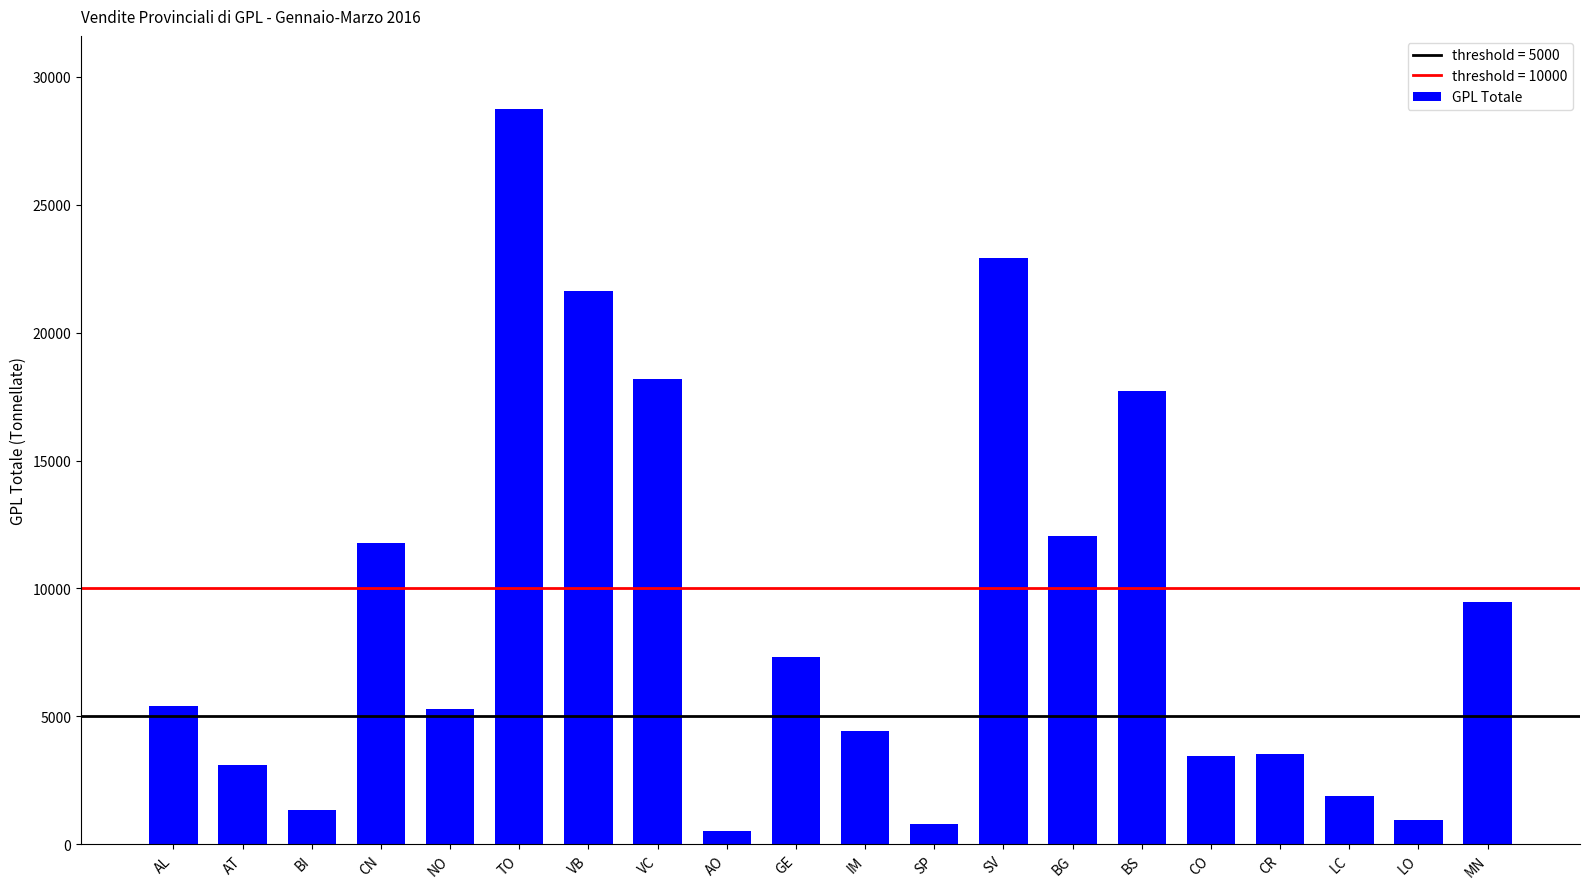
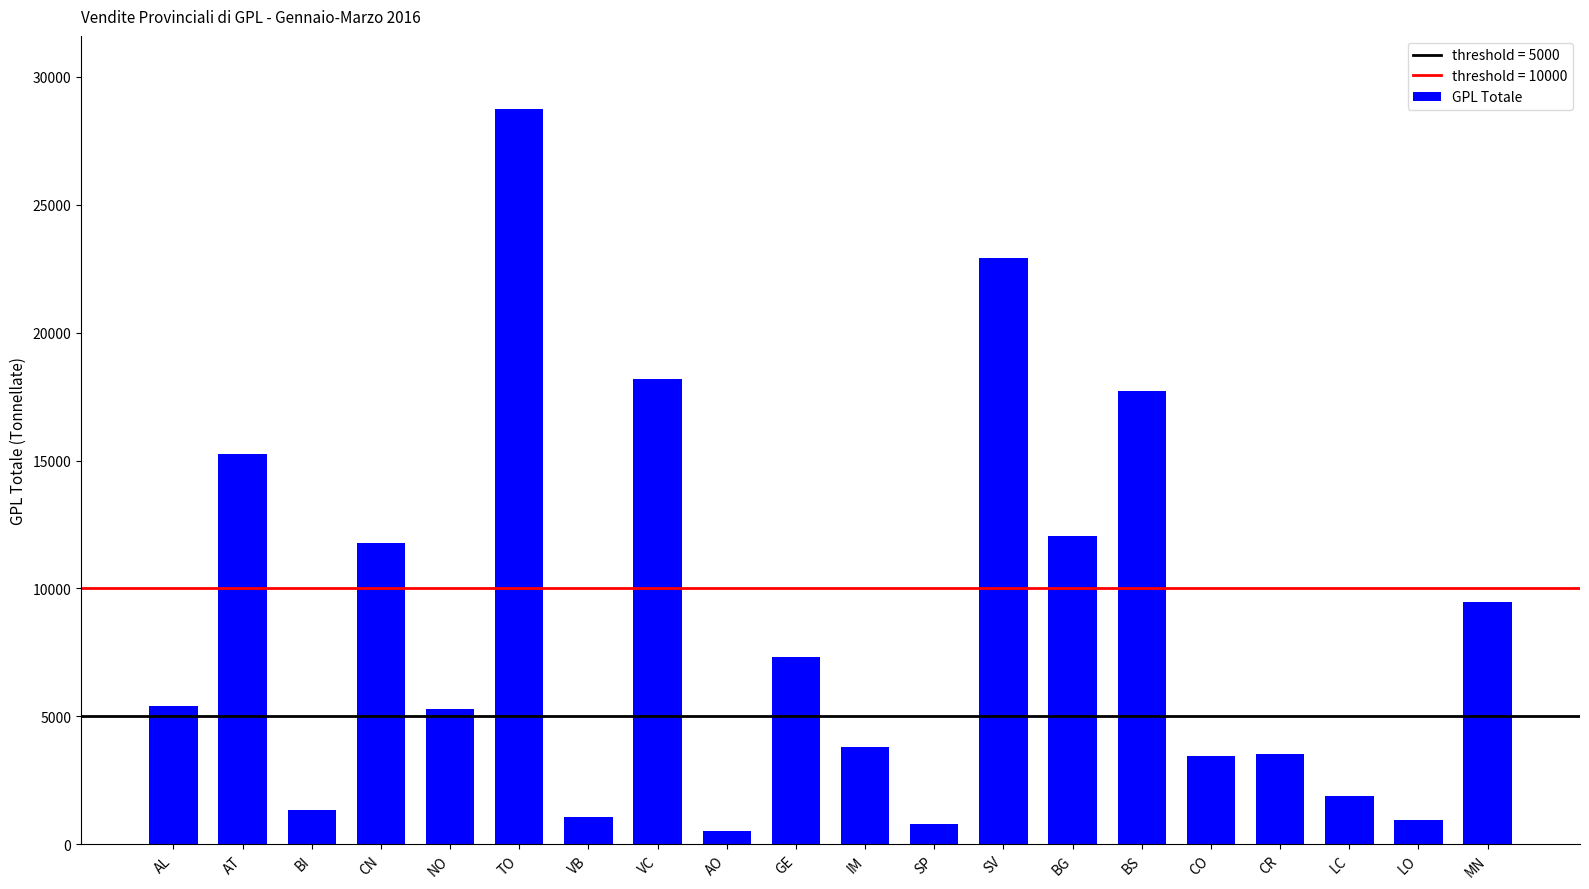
  {
    "AL": 5400,
-   "AT": 3100,
+   "AT": 15200,
    "BI": 1300,
    "CN": 11800,
    "NO": 5300,
    "TO": 28700,
-   "VB": 21600,
+   "VB": 1100,
    "VC": 18200,
    "AO": 500,
    "GE": 7300,
-   "IM": 4400,
+   "IM": 3800,
    "SP": 800,
    "SV": 22900,
    "BG": 12000,
    "BS": 17700,
    "CO": 3500,
    "CR": 3500,
    "LC": 1900,
    "LO": 1000,
    "MN": 9500
  }
